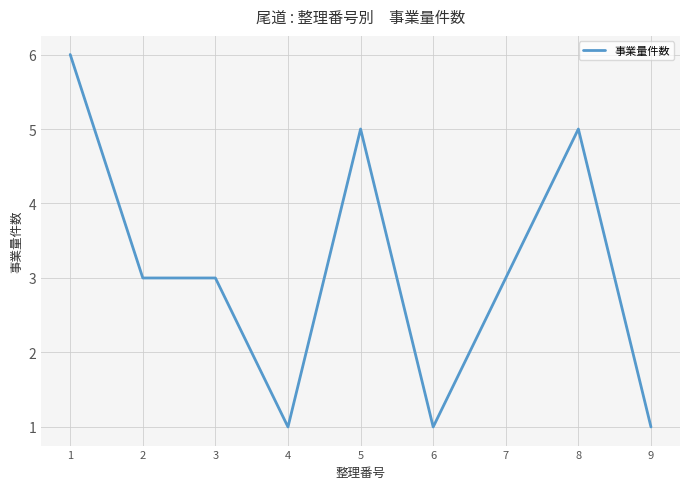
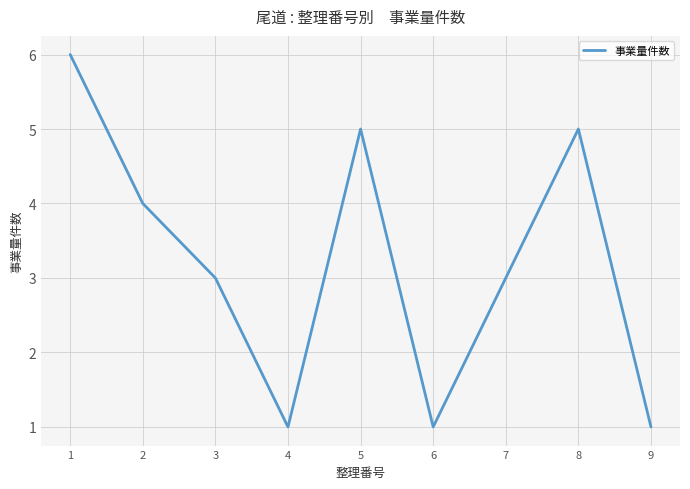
  {
    "1": 6,
-   "2": 3,
+   "2": 4,
    "3": 3,
    "4": 1,
    "5": 5,
    "6": 1,
    "7": 3,
    "8": 5,
    "9": 1
  }
